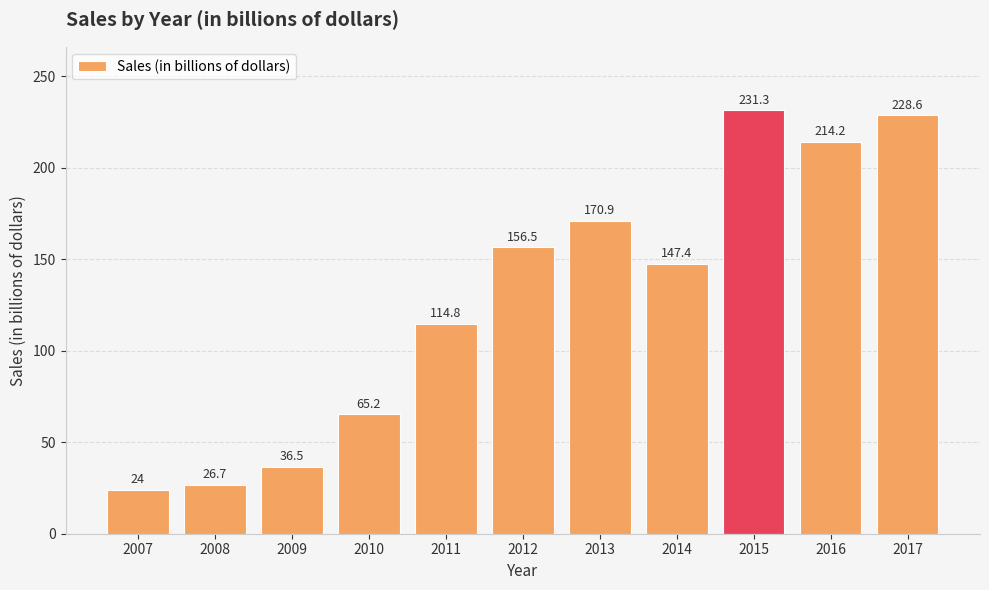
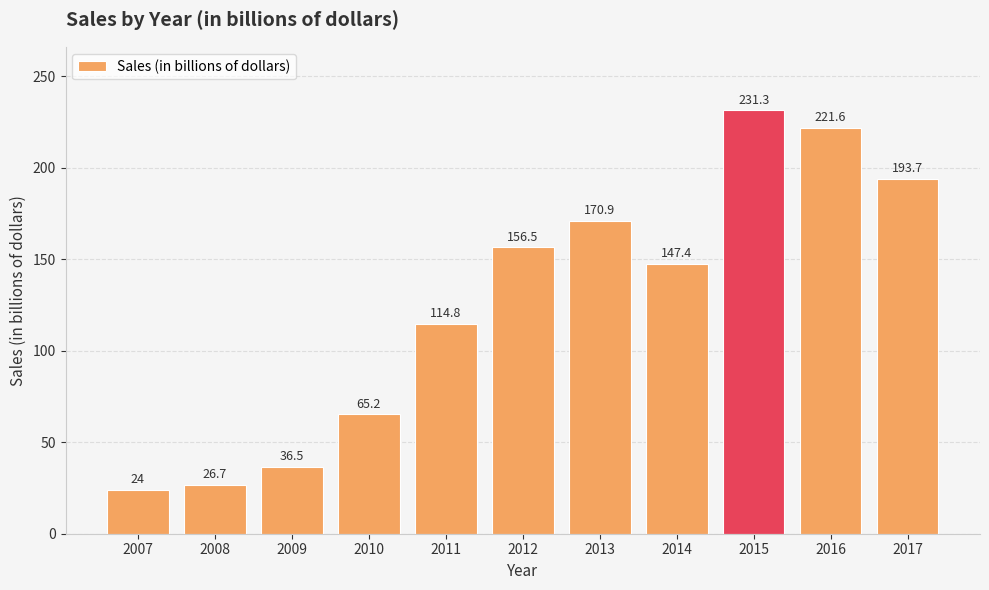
  {
    "2007": 24,
    "2008": 26.7,
    "2009": 36.5,
    "2010": 65.2,
    "2011": 114.8,
    "2012": 156.5,
    "2013": 170.9,
    "2014": 147.4,
    "2015": 231.3,
-   "2016": 214.2,
-   "2017": 228.6
+   "2016": 221.6,
+   "2017": 193.7
  }
